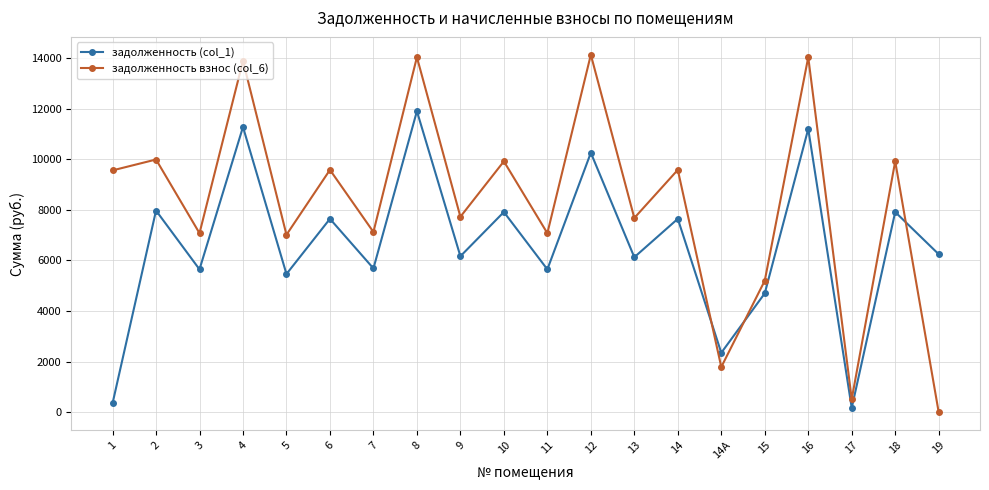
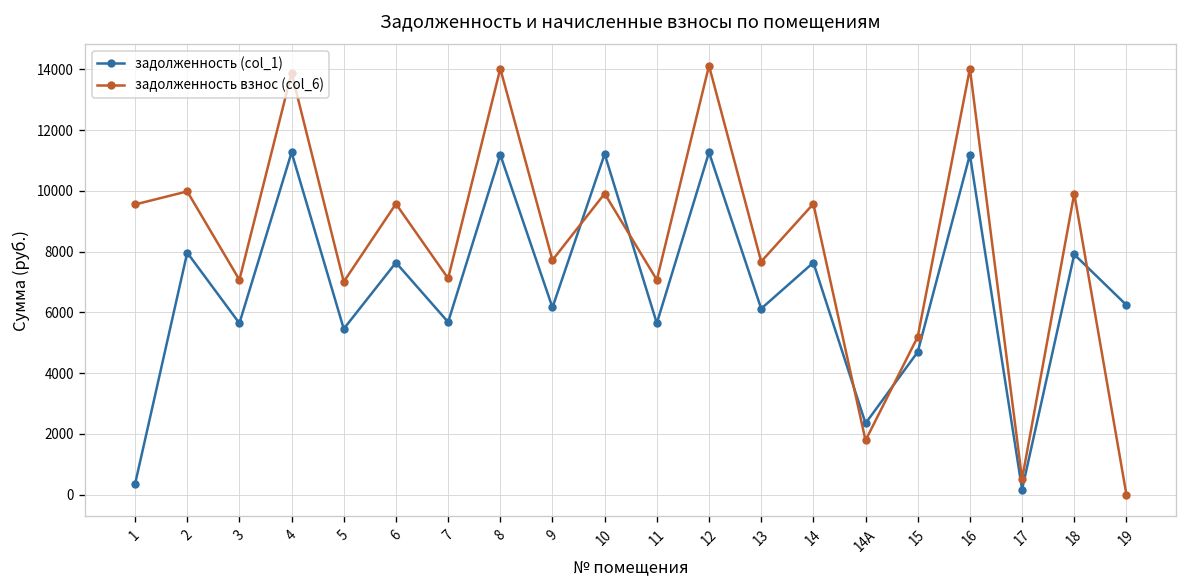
  {
    "задолженность (col_1)": {
      "1": 300,
      "2": 8000,
      "3": 5600,
      "4": 11300,
      "5": 5500,
      "6": 7600,
      "7": 5700,
-     "8": 11900,
+     "8": 11200,
      "9": 6200,
-     "10": 7900,
+     "10": 11200,
      "11": 5600,
-     "12": 10300,
+     "12": 11300,
      "13": 6100,
      "14": 7600,
      "14А": 2300,
      "15": 4700,
      "16": 11200,
      "17": 200,
      "18": 7900,
      "19": 6200
    },
    "задолженность взнос (col_6)": {
      "1": 9600,
      "2": 10000,
      "3": 7100,
      "5": 7000,
      "6": 9600,
      "7": 7100,
      "8": 14000,
      "9": 7700,
      "10": 9900,
      "11": 7100,
      "12": 14100,
      "13": 7700,
      "14": 9600,
      "14А": 1800,
      "15": 5200,
      "16": 14000,
      "17": 500,
      "18": 9900,
      "19": 0
    }
  }
